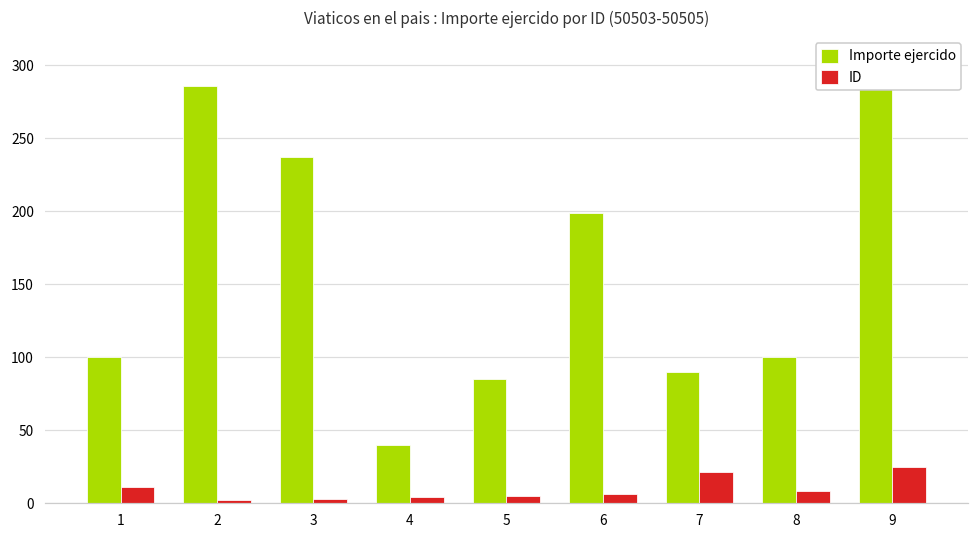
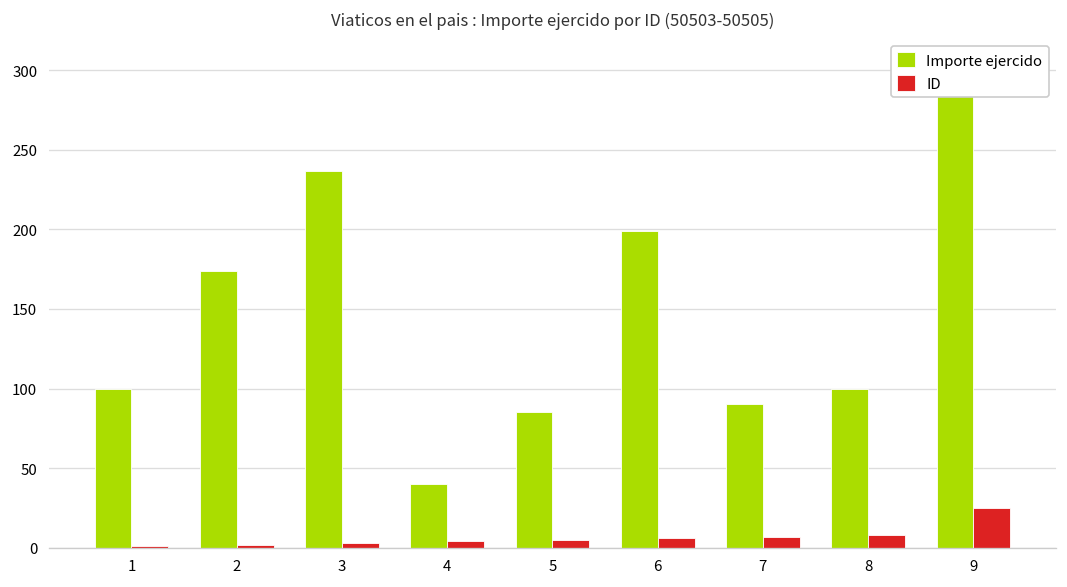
  {
    "Importe ejercido": {
      "1": 100,
-     "2": 286,
+     "2": 174,
      "3": 237,
      "4": 40,
      "5": 85,
      "6": 199,
      "7": 90,
      "8": 100
    },
    "ID": {
-     "1": 11,
+     "1": 1,
      "2": 2,
      "3": 3,
      "4": 4,
      "5": 5,
      "6": 6,
-     "7": 21,
+     "7": 7,
      "8": 8,
      "9": 25
    }
  }
